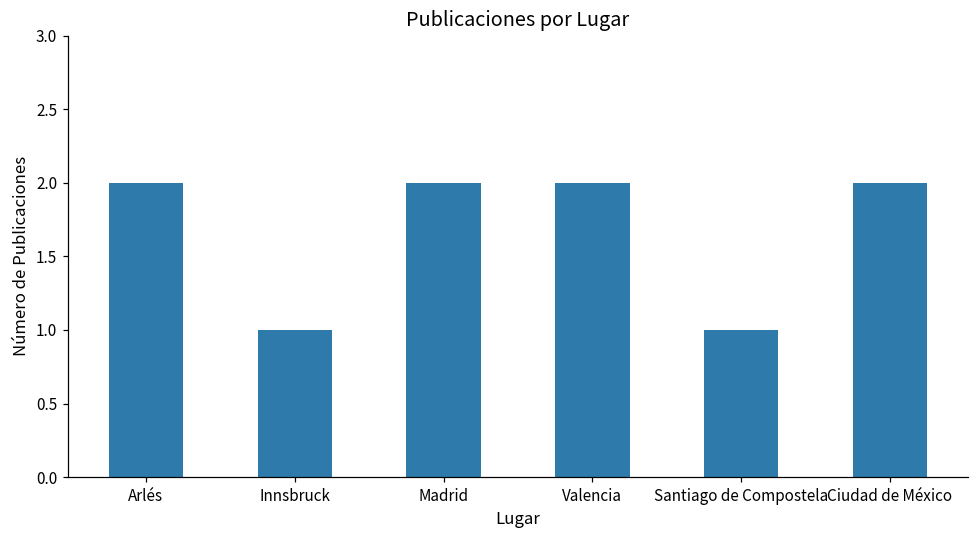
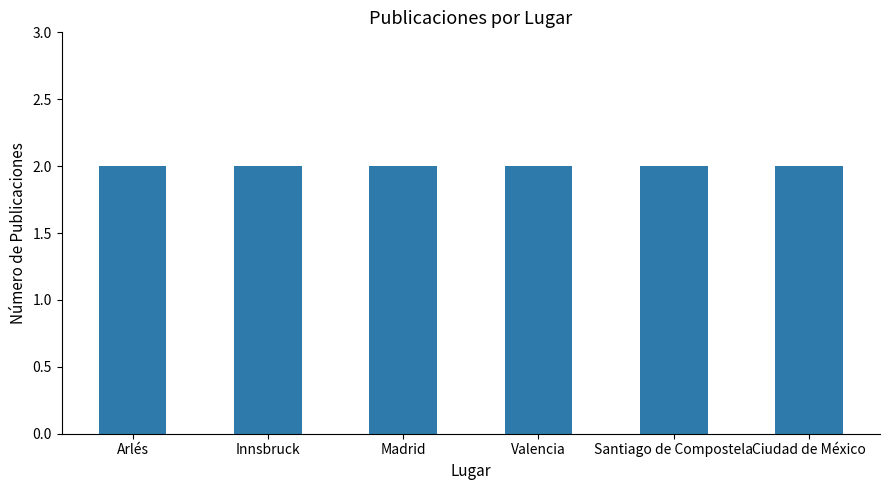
  {
    "Arlés": 2,
-   "Innsbruck": 1,
+   "Innsbruck": 2,
    "Madrid": 2,
    "Valencia": 2,
-   "Santiago de Compostela": 1,
+   "Santiago de Compostela": 2,
    "Ciudad de México": 2
  }
